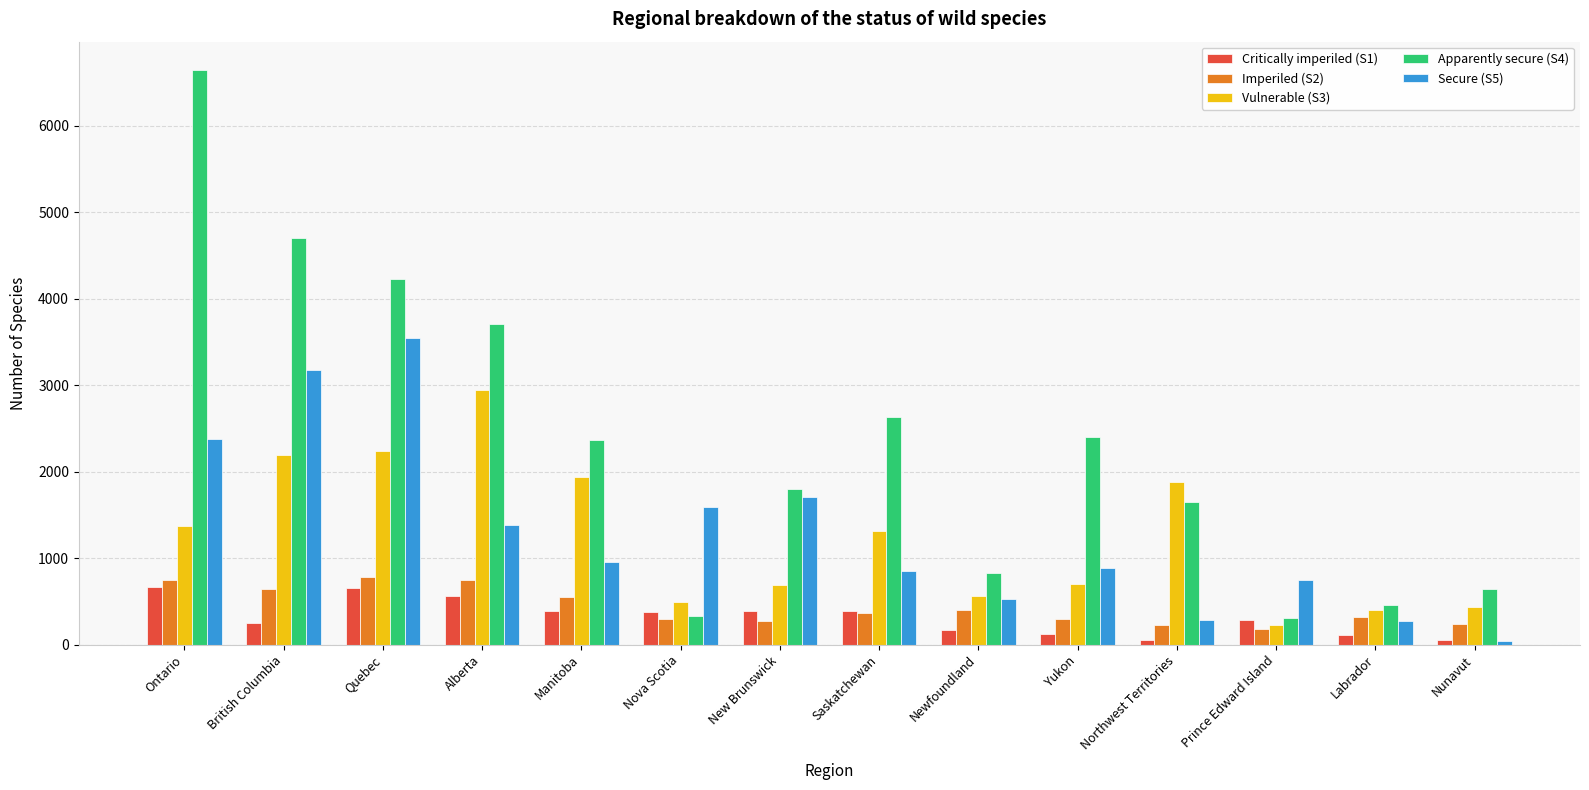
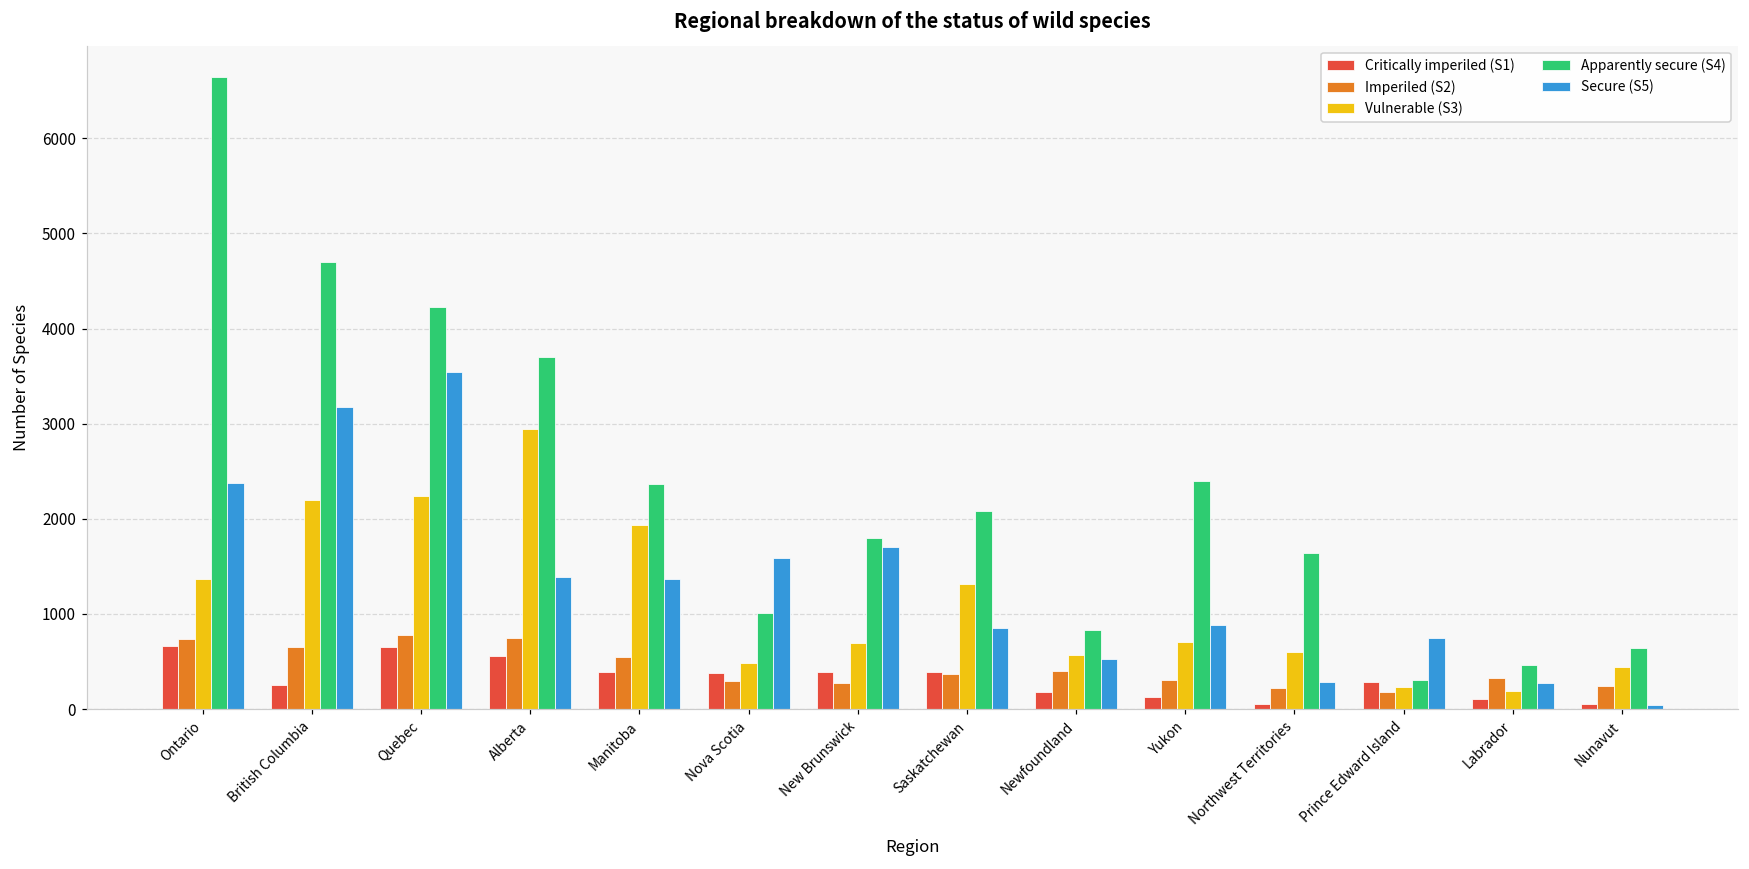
  {
    "Vulnerable (S3)": {
      "Ontario": 1400,
      "British Columbia": 2200,
      "Quebec": 2200,
      "Alberta": 2900,
      "Manitoba": 1900,
      "Nova Scotia": 500,
      "New Brunswick": 700,
      "Saskatchewan": 1300,
      "Newfoundland": 600,
      "Yukon": 700,
-     "Northwest Territories": 1900,
+     "Northwest Territories": 600,
      "Prince Edward Island": 200,
-     "Labrador": 400,
+     "Labrador": 200,
      "Nunavut": 400
    },
    "Apparently secure (S4)": {
      "Ontario": 6600,
      "British Columbia": 4700,
      "Quebec": 4200,
      "Alberta": 3700,
      "Manitoba": 2400,
-     "Nova Scotia": 300,
+     "Nova Scotia": 1000,
      "New Brunswick": 1800,
-     "Saskatchewan": 2600,
+     "Saskatchewan": 2100,
      "Newfoundland": 800,
      "Yukon": 2400,
      "Northwest Territories": 1600,
      "Prince Edward Island": 300,
      "Labrador": 500,
      "Nunavut": 600
    },
    "Secure (S5)": {
      "Ontario": 2400,
      "British Columbia": 3200,
      "Quebec": 3500,
      "Alberta": 1400,
-     "Manitoba": 1000,
+     "Manitoba": 1400,
      "Nova Scotia": 1600,
      "New Brunswick": 1700,
      "Saskatchewan": 900,
      "Newfoundland": 500,
      "Yukon": 900,
      "Northwest Territories": 300,
      "Prince Edward Island": 800,
      "Labrador": 300,
      "Nunavut": 0
    }
  }
